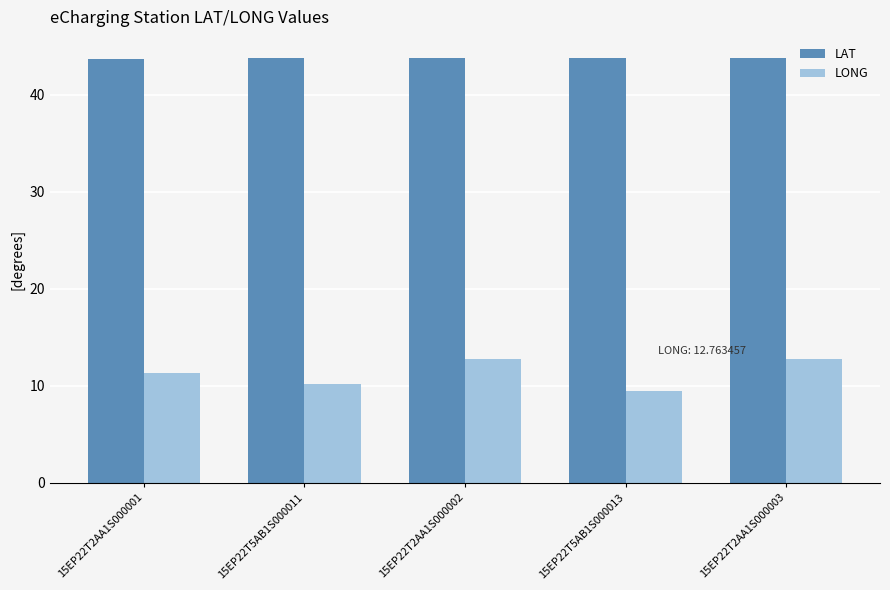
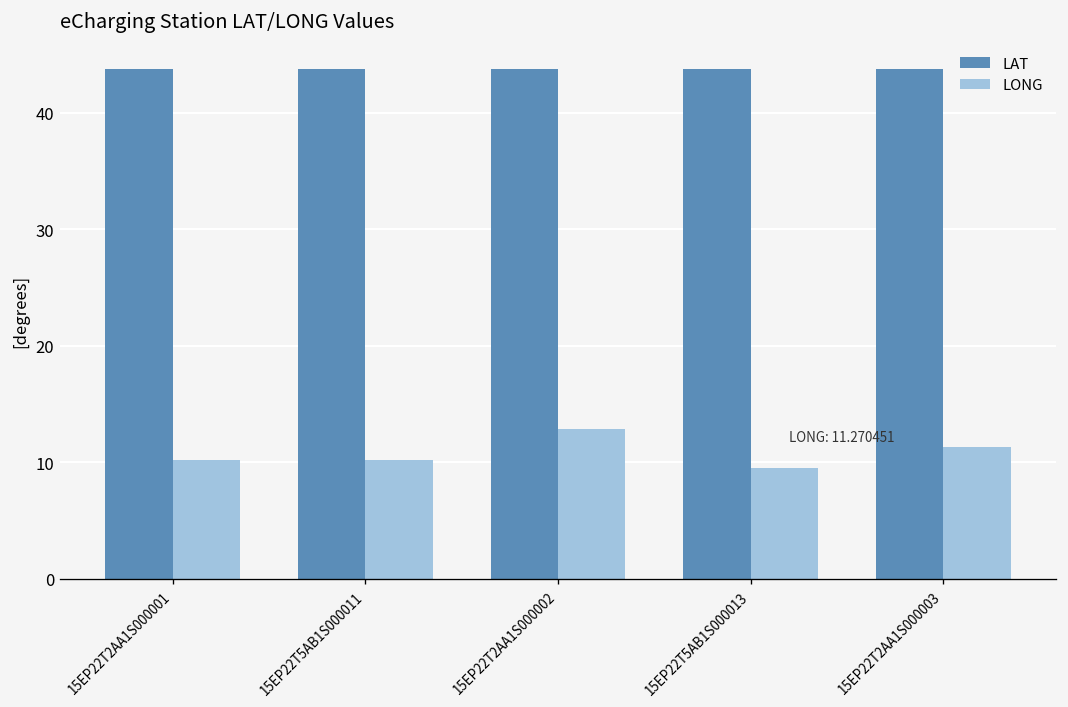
  {
    "LAT": {
      "15EP22T2AA1S000001": 44,
      "15EP22T5AB1S000011": 44,
      "15EP22T2AA1S000002": 44,
      "15EP22T5AB1S000013": 44,
      "15EP22T2AA1S000003": 44
    },
    "LONG": {
-     "15EP22T2AA1S000001": 11,
-     "15EP22T2AA1S000003": 12.763457
+     "15EP22T2AA1S000001": 10,
+     "15EP22T2AA1S000003": 11.270451
    }
  }
